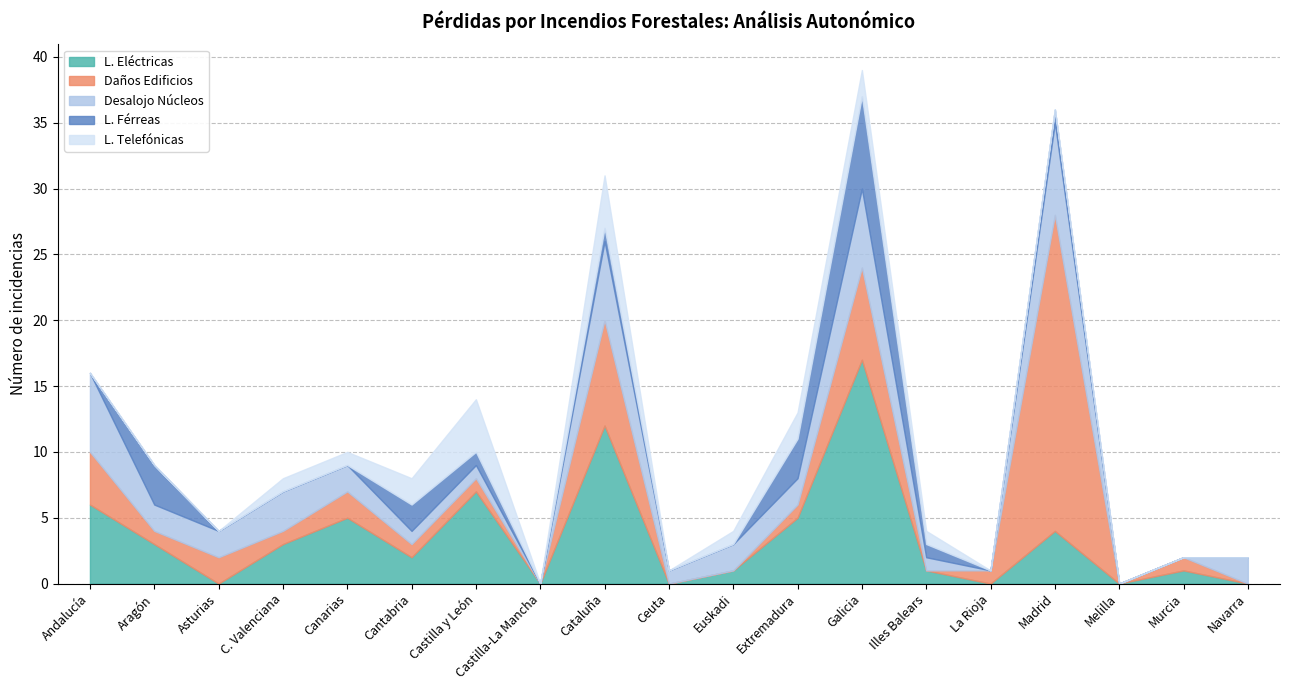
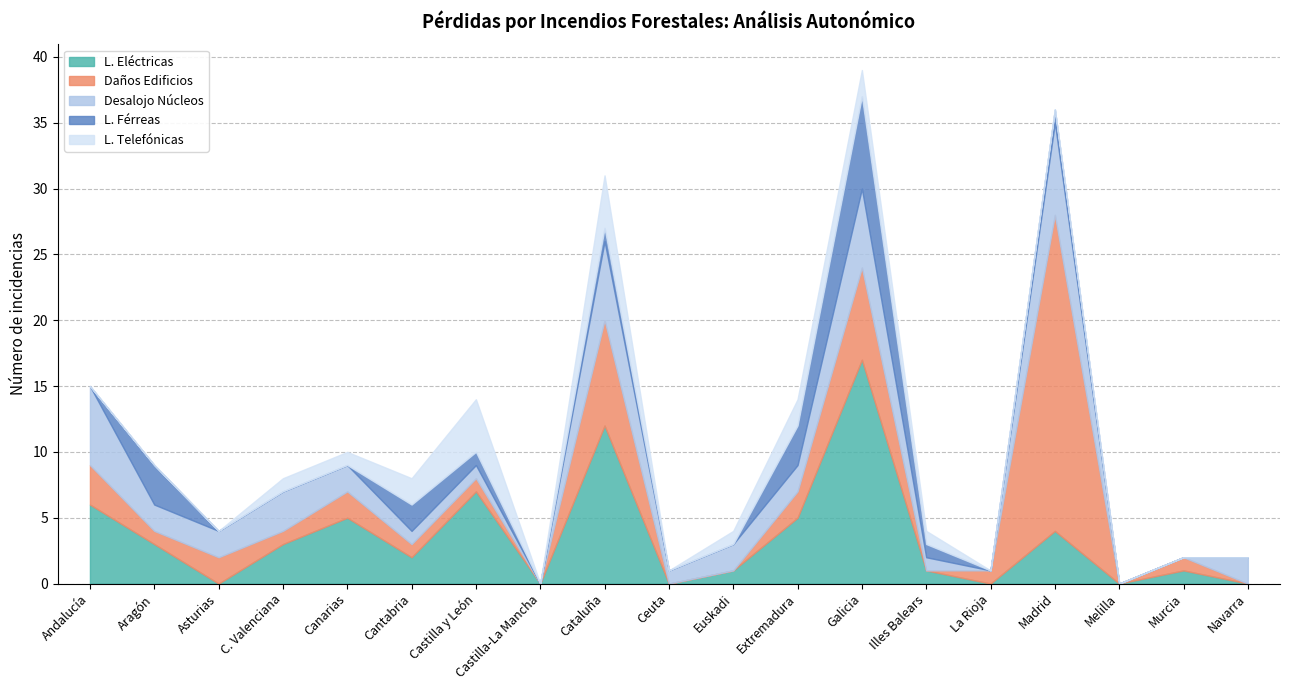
  {
    "Daños Edificios": {
-     "Andalucía": 4,
+     "Andalucía": 3,
      "Aragón": 1,
      "Asturias": 2,
      "C. Valenciana": 1,
      "Canarias": 2,
      "Cantabria": 1,
      "Castilla y León": 1,
      "Cataluña": 8,
-     "Extremadura": 1,
+     "Extremadura": 2,
      "Galicia": 7,
      "Madrid": 24
    }
  }
